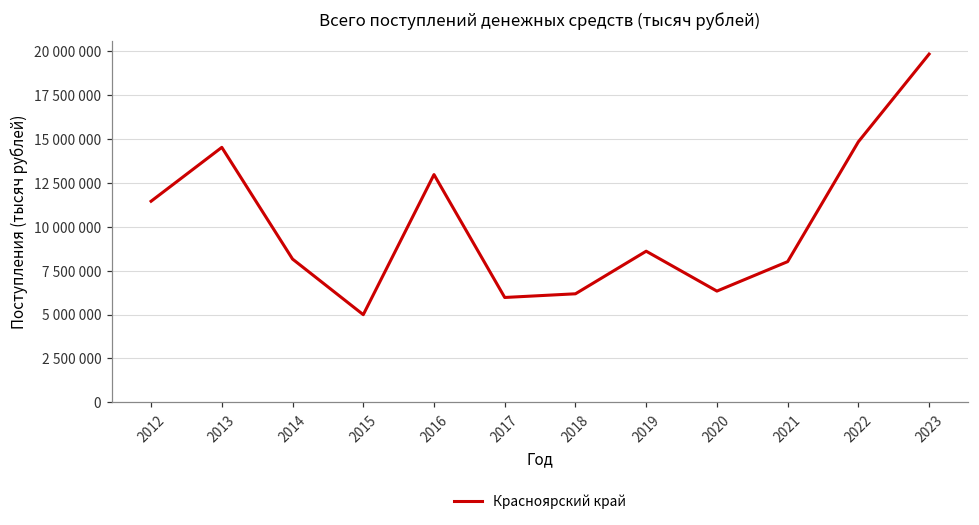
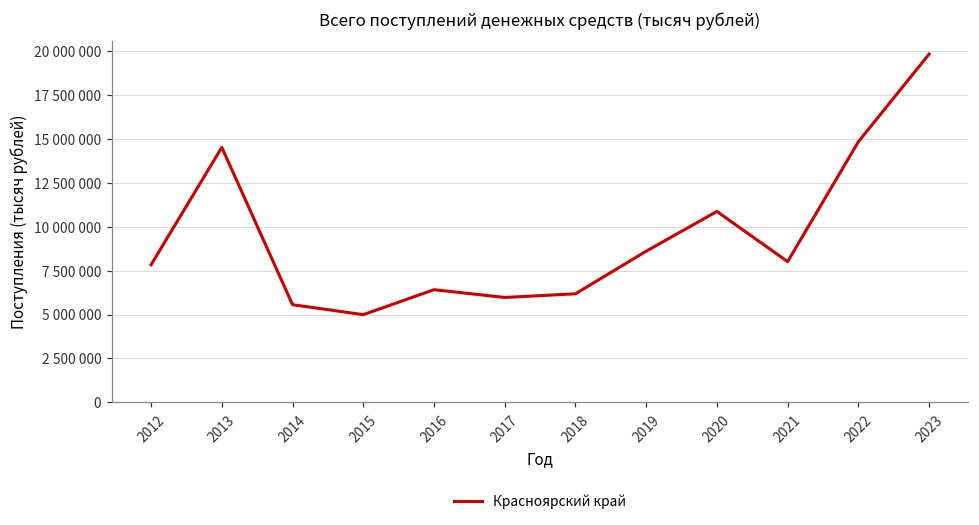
  {
-   "2012": 11500000,
+   "2012": 7800000,
    "2013": 14500000,
-   "2014": 8200000,
+   "2014": 5600000,
    "2015": 5000000,
-   "2016": 13000000,
+   "2016": 6400000,
    "2017": 6000000,
    "2018": 6200000,
    "2019": 8600000,
-   "2020": 6300000,
+   "2020": 10900000,
    "2021": 8000000,
    "2022": 14800000,
    "2023": 19800000
  }
